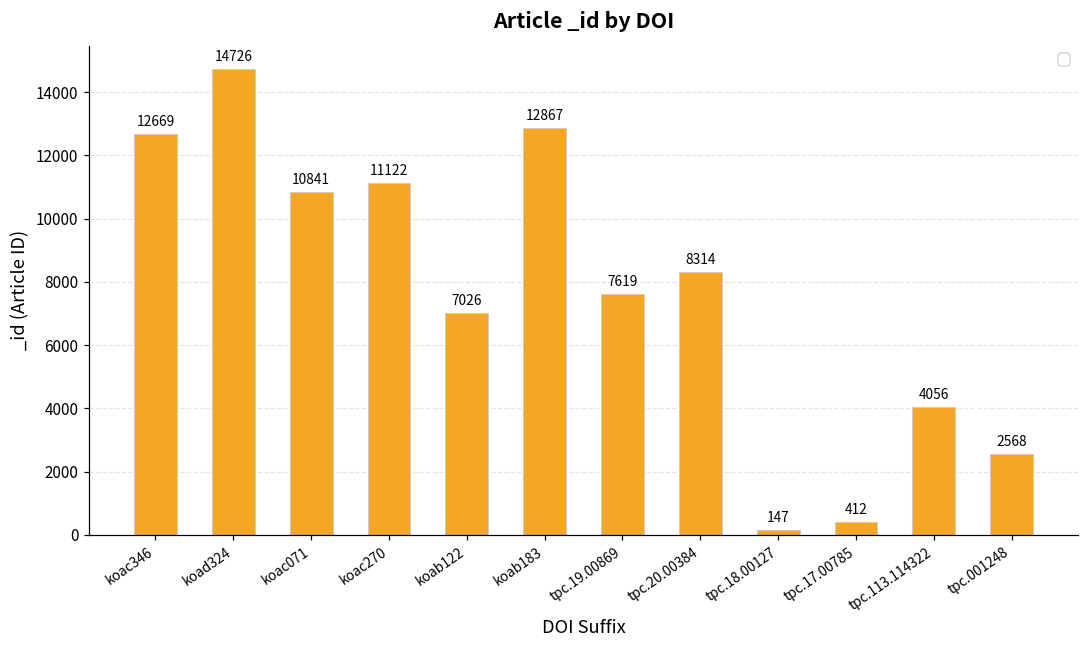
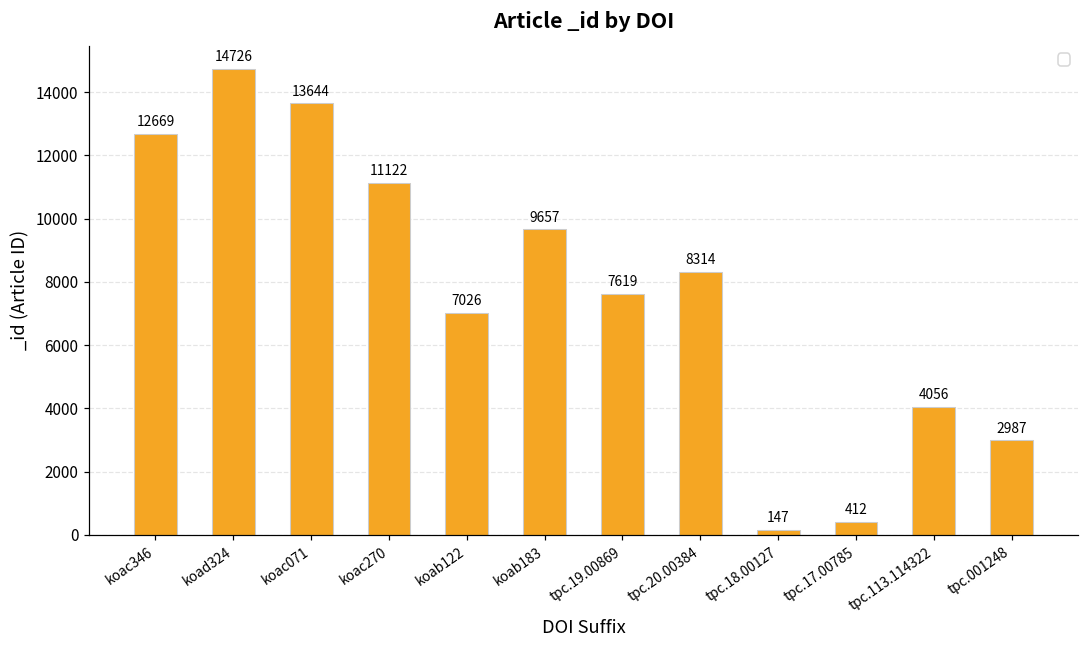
  {
    "koac346": 12669,
    "koad324": 14726,
-   "koac071": 10841,
+   "koac071": 13644,
    "koac270": 11122,
    "koab122": 7026,
-   "koab183": 12867,
+   "koab183": 9657,
    "tpc.19.00869": 7619,
    "tpc.20.00384": 8314,
    "tpc.18.00127": 147,
    "tpc.17.00785": 412,
    "tpc.113.114322": 4056,
-   "tpc.001248": 2568
+   "tpc.001248": 2987
  }
